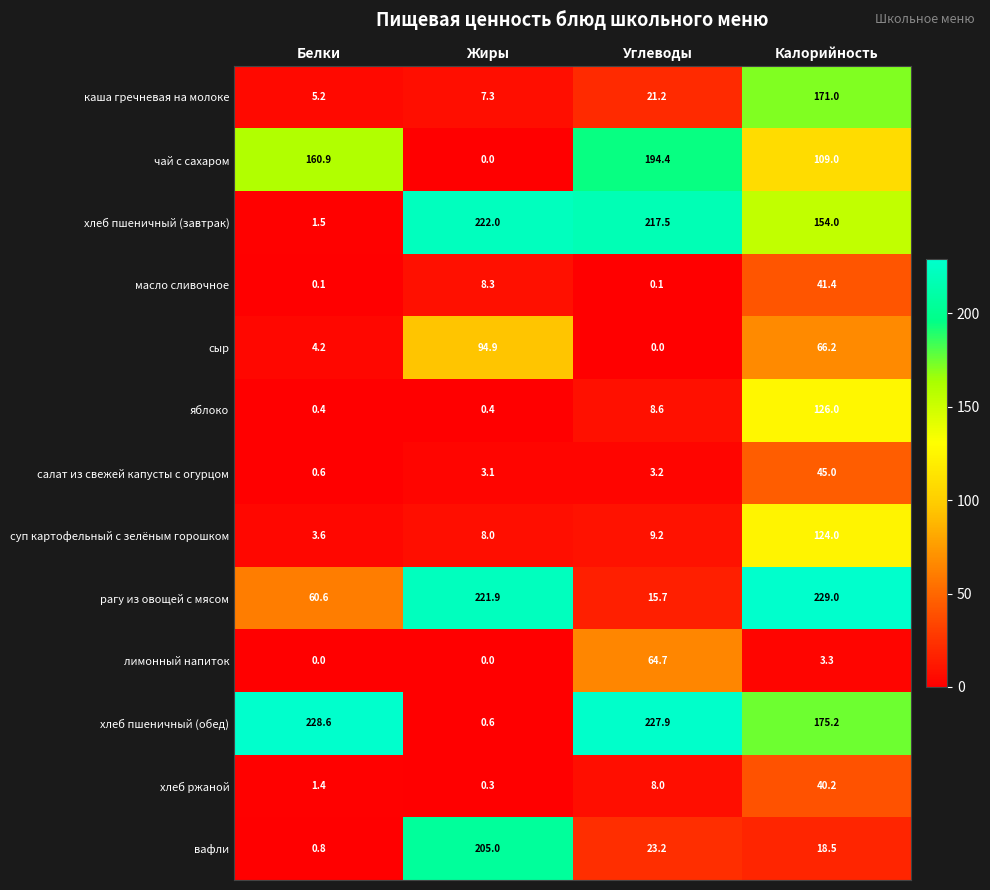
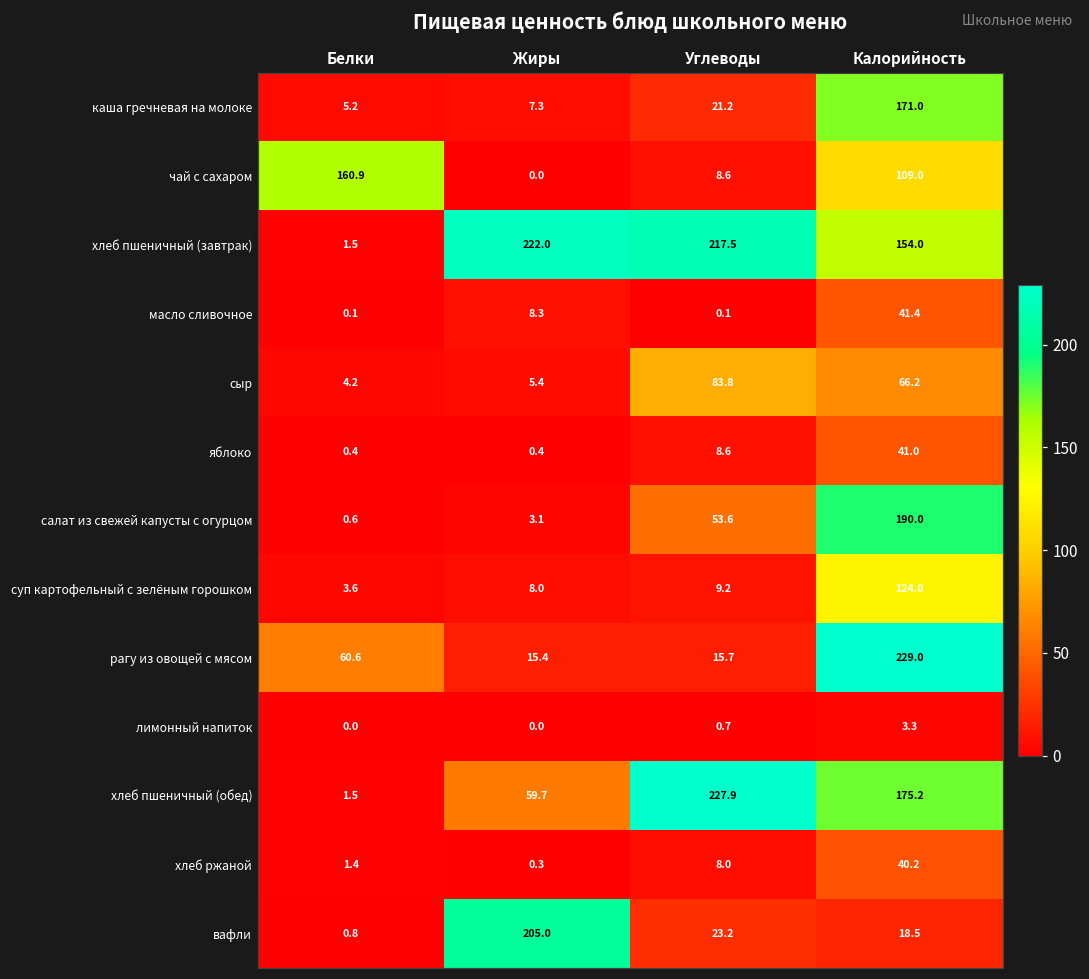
  {
    "каша гречневая на молоке": {
      "Белки": 5.2,
      "Жиры": 7.3,
      "Углеводы": 21.2,
      "Калорийность": 171.0
    },
    "чай с сахаром": {
      "Белки": 160.9,
      "Жиры": 0.0,
-     "Углеводы": 194.4,
+     "Углеводы": 8.6,
      "Калорийность": 109.0
    },
    "хлеб пшеничный (завтрак)": {
      "Белки": 1.5,
      "Жиры": 222.0,
      "Углеводы": 217.5,
      "Калорийность": 154.0
    },
    "масло сливочное": {
      "Белки": 0.1,
      "Жиры": 8.3,
      "Углеводы": 0.1,
      "Калорийность": 41.4
    },
    "сыр": {
      "Белки": 4.2,
-     "Жиры": 94.9,
-     "Углеводы": 0.0,
+     "Жиры": 5.4,
+     "Углеводы": 83.8,
      "Калорийность": 66.2
    },
    "яблоко": {
      "Белки": 0.4,
      "Жиры": 0.4,
      "Углеводы": 8.6,
-     "Калорийность": 126.0
+     "Калорийность": 41.0
    },
    "салат из свежей капусты с огурцом": {
      "Белки": 0.6,
      "Жиры": 3.1,
-     "Углеводы": 3.2,
-     "Калорийность": 45.0
+     "Углеводы": 53.6,
+     "Калорийность": 190.0
    },
    "суп картофельный с зелёным горошком": {
      "Белки": 3.6,
      "Жиры": 8.0,
      "Углеводы": 9.2,
      "Калорийность": 124.0
    },
    "рагу из овощей с мясом": {
      "Белки": 60.6,
-     "Жиры": 221.9,
+     "Жиры": 15.4,
      "Углеводы": 15.7,
      "Калорийность": 229.0
    },
    "лимонный напиток": {
      "Белки": 0.0,
      "Жиры": 0.0,
-     "Углеводы": 64.7,
+     "Углеводы": 0.7,
      "Калорийность": 3.3
    },
    "хлеб пшеничный (обед)": {
-     "Белки": 228.6,
-     "Жиры": 0.6,
+     "Белки": 1.5,
+     "Жиры": 59.7,
      "Углеводы": 227.9,
      "Калорийность": 175.2
    },
    "хлеб ржаной": {
      "Белки": 1.4,
      "Жиры": 0.3,
      "Углеводы": 8.0,
      "Калорийность": 40.2
    },
    "вафли": {
      "Белки": 0.8,
      "Жиры": 205.0,
      "Углеводы": 23.2,
      "Калорийность": 18.5
    }
  }
